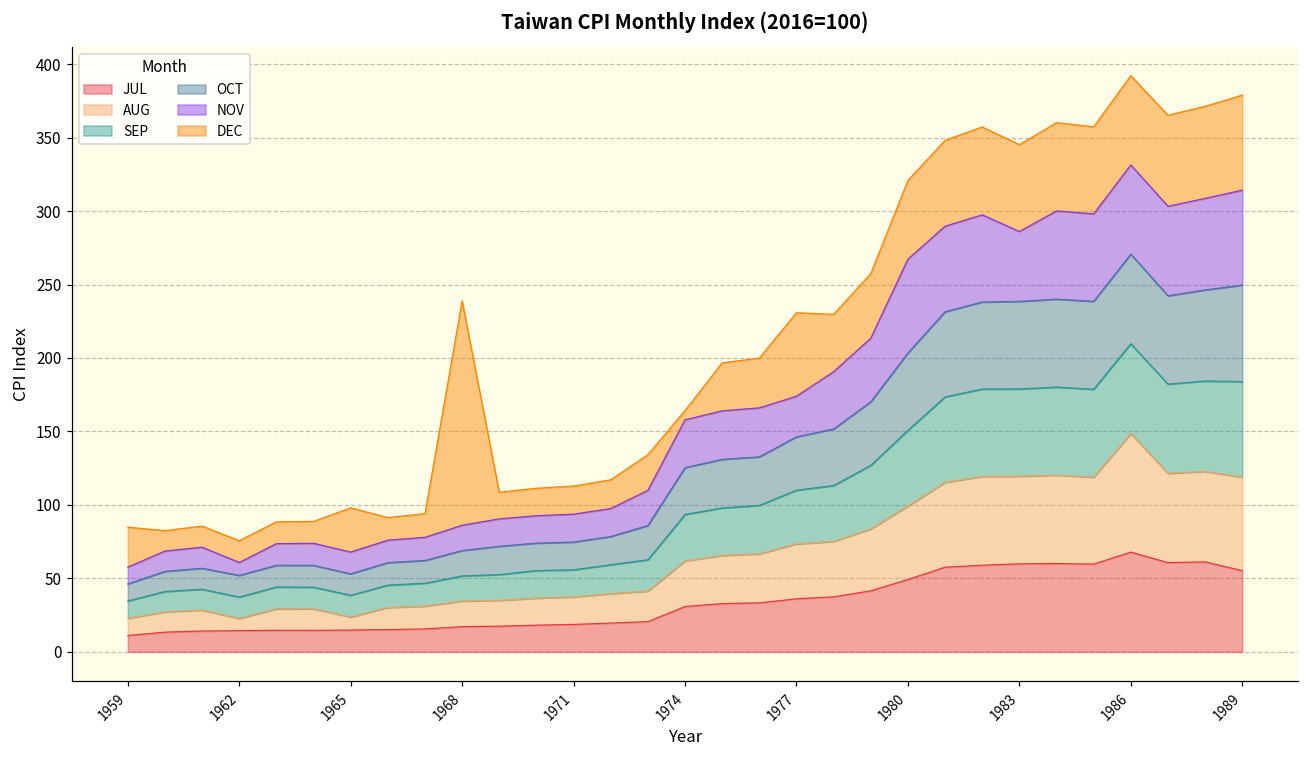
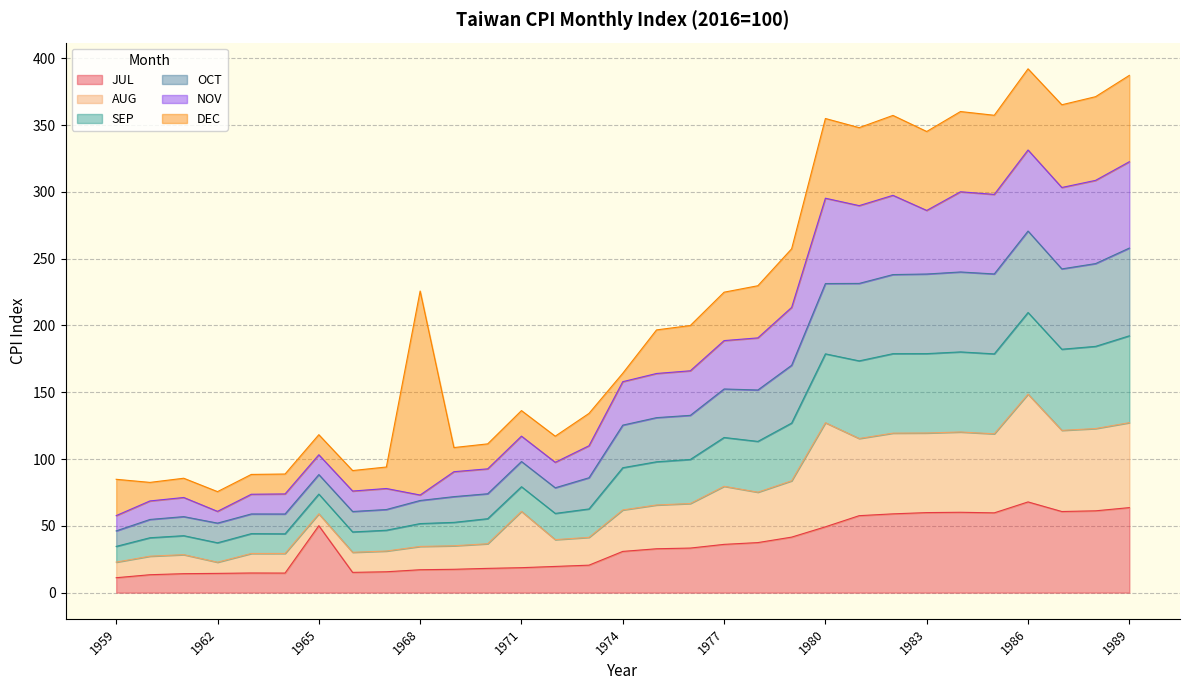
  {
    "JUL": {
      "1959": 11,
      "1962": 14,
-     "1965": 15,
+     "1965": 50,
      "1968": 17,
      "1971": 19,
      "1974": 31,
      "1977": 36,
      "1980": 49,
      "1983": 60,
      "1986": 68,
-     "1989": 55
+     "1989": 64
    },
    "AUG": {
      "1959": 12,
      "1962": 8,
      "1965": 9,
      "1968": 17,
-     "1971": 19,
+     "1971": 42,
      "1974": 31,
-     "1977": 37,
-     "1980": 50,
+     "1977": 43,
+     "1980": 78,
      "1983": 60,
      "1986": 81,
      "1989": 64
    },
    "NOV": {
      "1959": 11,
      "1962": 9,
      "1965": 15,
-     "1968": 17,
+     "1968": 4,
      "1971": 19,
      "1974": 33,
-     "1977": 28,
+     "1977": 36,
      "1980": 64,
      "1983": 48,
      "1986": 61,
      "1989": 65
    },
    "DEC": {
      "1959": 27,
      "1962": 15,
-     "1965": 30,
+     "1965": 15,
      "1968": 153,
      "1971": 19,
      "1974": 6,
-     "1977": 57,
-     "1980": 54,
+     "1977": 36,
+     "1980": 60,
      "1983": 59,
      "1986": 61,
      "1989": 65
    }
  }
